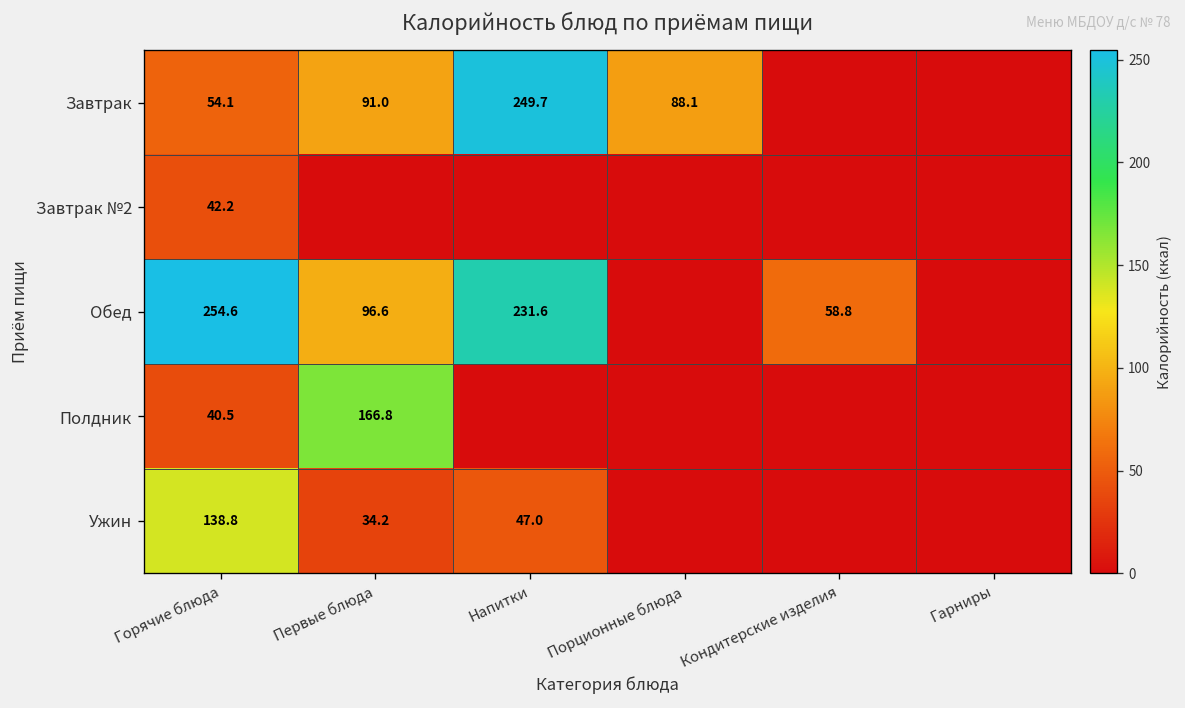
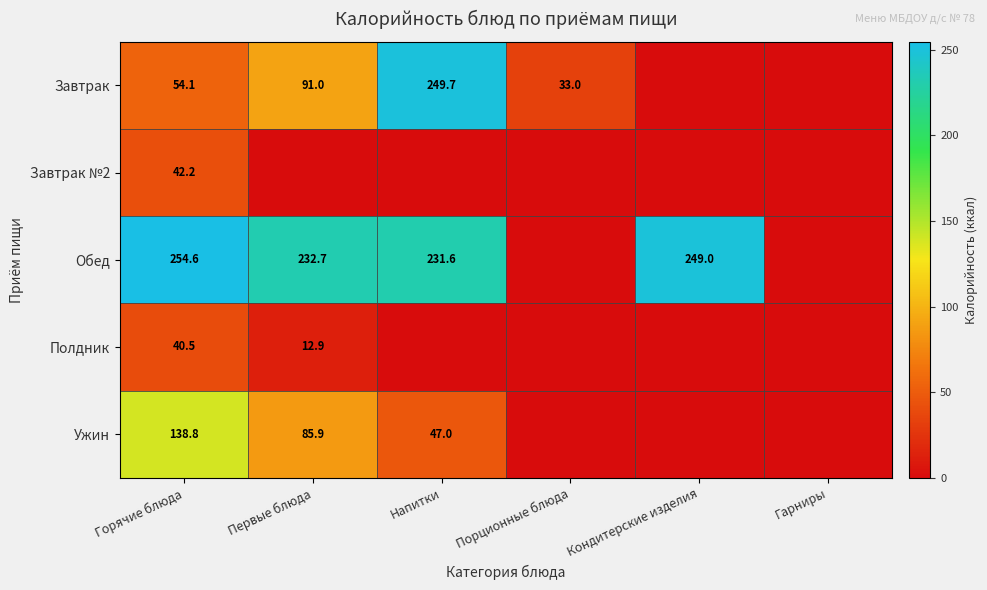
  {
    "Завтрак": {
      "Горячие блюда": 54.1,
      "Первые блюда": 91.0,
      "Напитки": 249.7,
-     "Порционные блюда": 88.1
+     "Порционные блюда": 33.0
    },
    "Завтрак №2": {
      "Горячие блюда": 42.2
    },
    "Обед": {
      "Горячие блюда": 254.6,
-     "Первые блюда": 96.6,
+     "Первые блюда": 232.7,
      "Напитки": 231.6,
-     "Кондитерские изделия": 58.8
+     "Кондитерские изделия": 249.0
    },
    "Полдник": {
      "Горячие блюда": 40.5,
-     "Первые блюда": 166.8
+     "Первые блюда": 12.9
    },
    "Ужин": {
      "Горячие блюда": 138.8,
-     "Первые блюда": 34.2,
+     "Первые блюда": 85.9,
      "Напитки": 47.0
    }
  }
